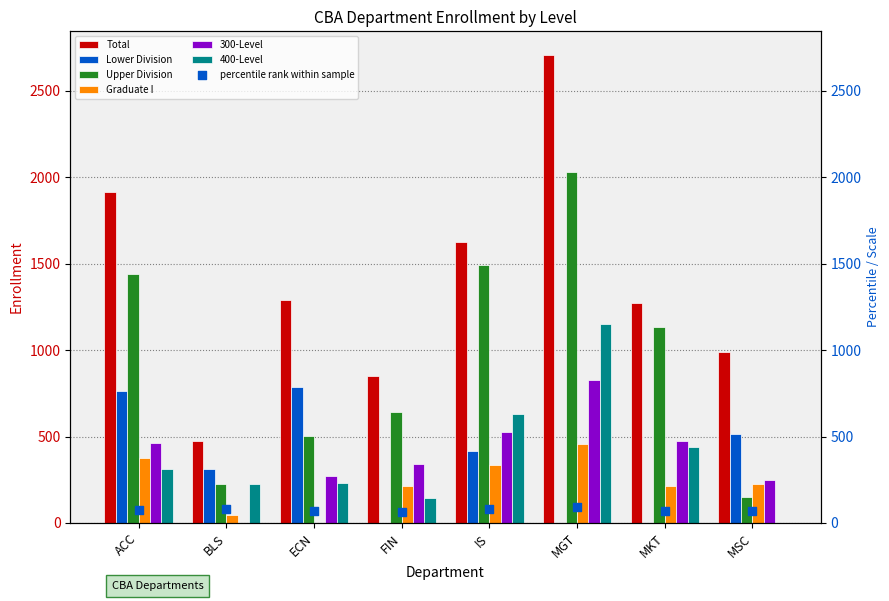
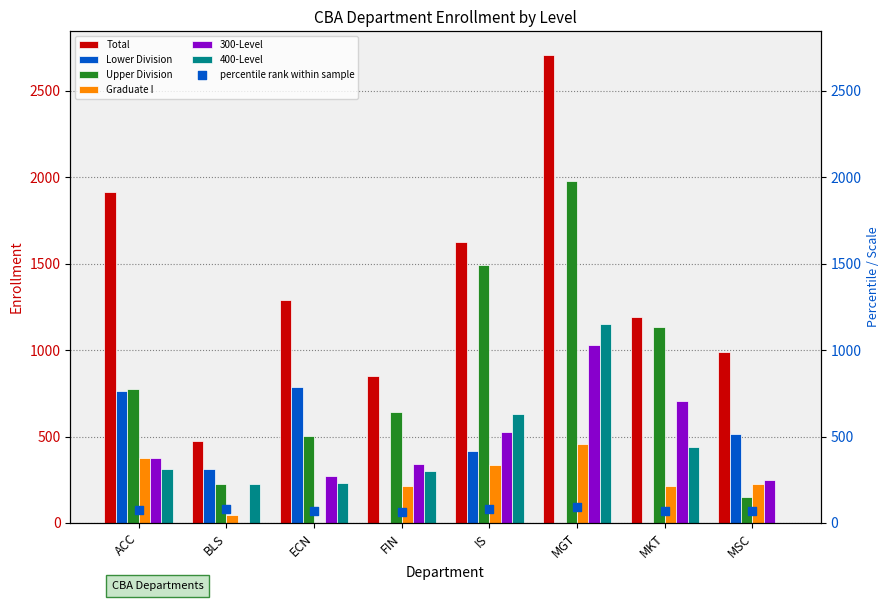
  {
    "Total": {
      "ACC": 1910,
      "BLS": 470,
      "ECN": 1290,
      "FIN": 850,
      "IS": 1620,
      "MGT": 2710,
-     "MKT": 1270,
+     "MKT": 1190,
      "MSC": 990
    },
    "Upper Division": {
-     "ACC": 1440,
+     "ACC": 770,
      "BLS": 230,
      "ECN": 500,
      "FIN": 640,
      "IS": 1490,
-     "MGT": 2030,
+     "MGT": 1980,
      "MKT": 1130,
      "MSC": 150
    },
    "Graduate I": {
      "ACC": 380,
      "BLS": 50,
      "ECN": 0,
      "FIN": 210,
      "IS": 330,
      "MGT": 460,
      "MKT": 210,
      "MSC": 230
    },
    "300-Level": {
-     "ACC": 460,
+     "ACC": 370,
      "BLS": 0,
      "ECN": 270,
      "FIN": 340,
      "IS": 530,
-     "MGT": 830,
-     "MKT": 470,
+     "MGT": 1030,
+     "MKT": 710,
      "MSC": 250
    },
    "400-Level": {
      "ACC": 310,
      "BLS": 230,
      "ECN": 230,
-     "FIN": 150,
+     "FIN": 300,
      "IS": 630,
      "MGT": 1150,
      "MKT": 440,
      "MSC": 0
    }
  }
